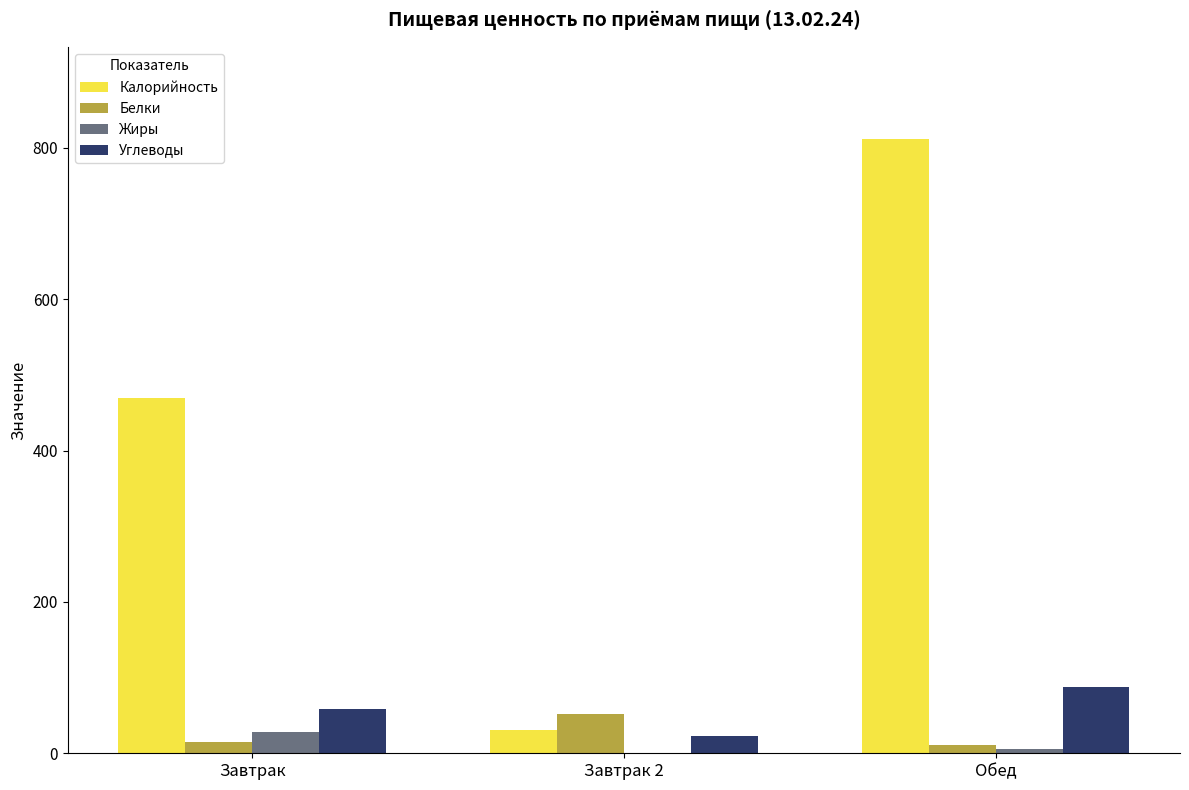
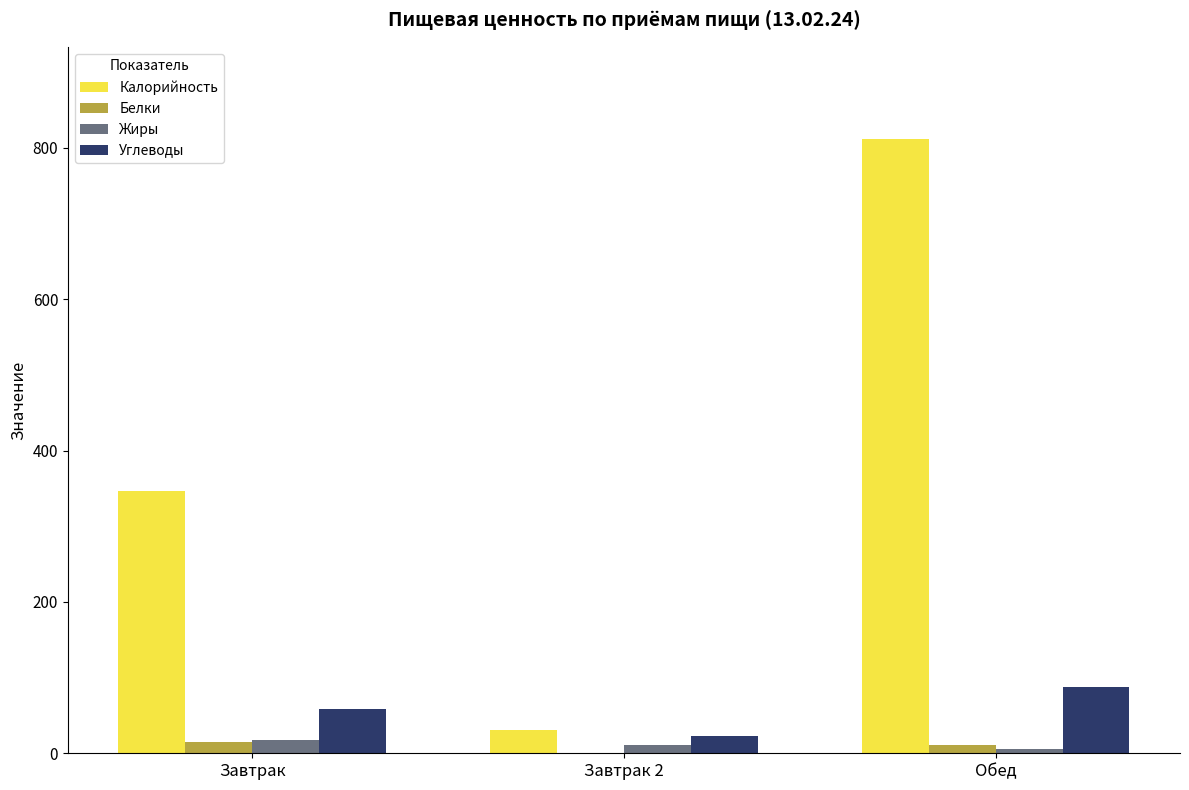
  {
    "Калорийность": {
-     "Завтрак": 470,
+     "Завтрак": 350,
      "Завтрак 2": 30,
      "Обед": 810
    },
    "Белки": {
      "Завтрак": 20,
-     "Завтрак 2": 50,
+     "Завтрак 2": 0,
      "Обед": 10
    },
    "Жиры": {
-     "Завтрак": 30,
-     "Завтрак 2": 0,
+     "Завтрак": 20,
+     "Завтрак 2": 10,
      "Обед": 10
    },
    "Углеводы": {
      "Завтрак": 60,
      "Завтрак 2": 20,
      "Обед": 90
    }
  }
